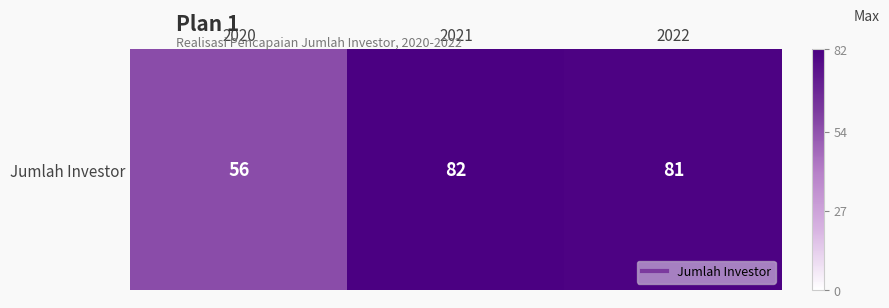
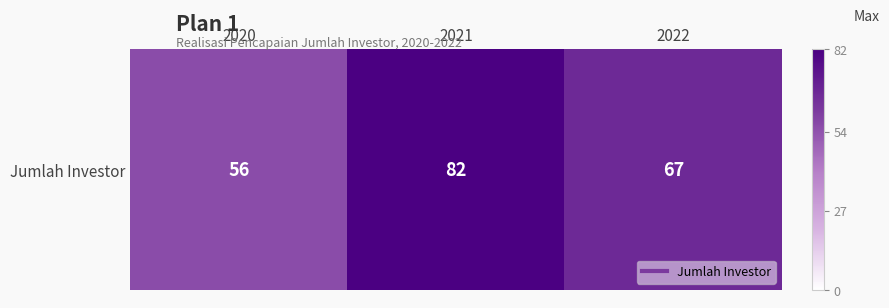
  {
    "Jumlah Investor": {
      "2020": 56,
      "2021": 82,
-     "2022": 81
+     "2022": 67
    }
  }
